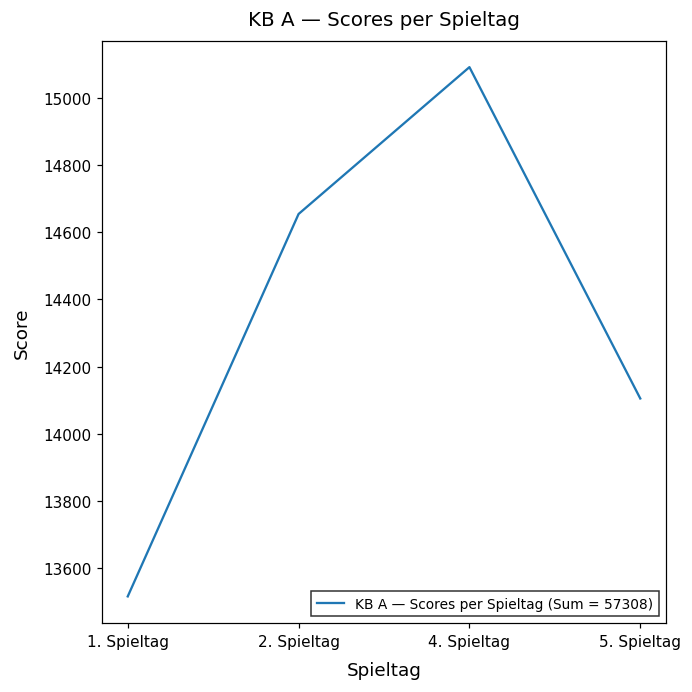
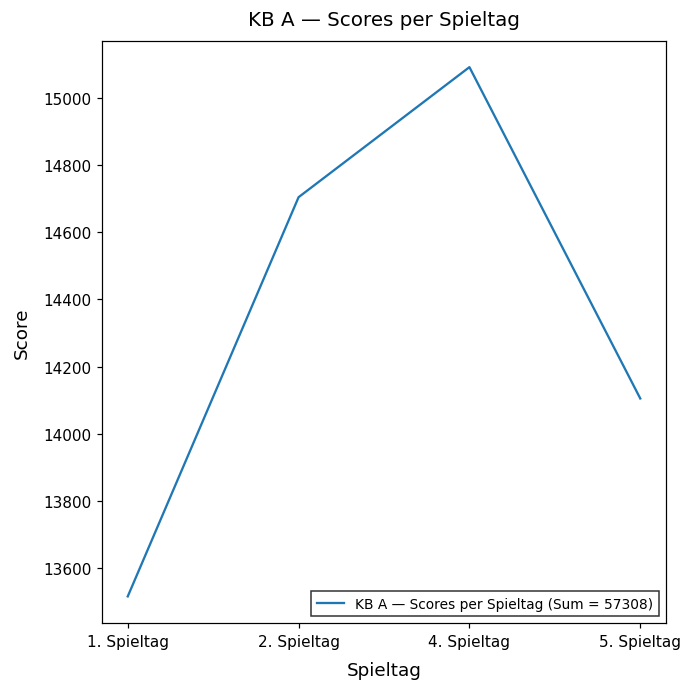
  {
    "1. Spieltag": 13520,
-   "2. Spieltag": 14650,
+   "2. Spieltag": 14700,
    "4. Spieltag": 15090,
    "5. Spieltag": 14110
  }
